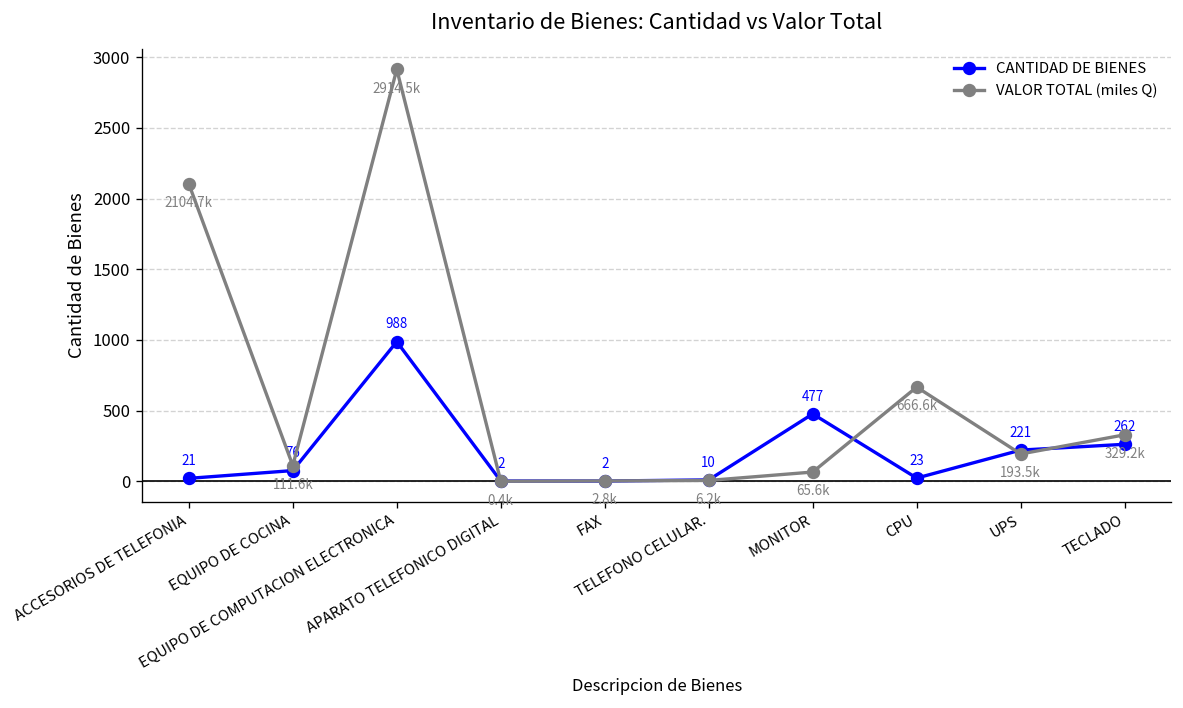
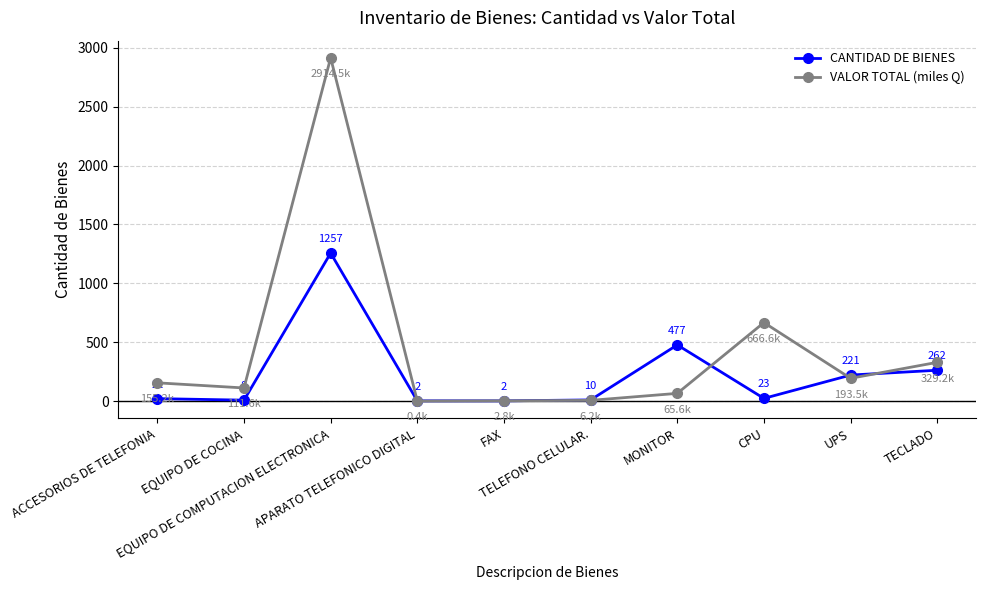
  {
    "CANTIDAD DE BIENES": {
-     "EQUIPO DE COCINA": "76",
-     "EQUIPO DE COMPUTACION ELECTRONICA": "988",
+     "EQUIPO DE COCINA": "8",
+     "EQUIPO DE COMPUTACION ELECTRONICA": "1257",
      "MONITOR": "477",
      "CPU": "23",
      "UPS": "221"
    },
    "VALOR TOTAL (miles Q)": {
-     "ACCESORIOS DE TELEFONIA": "2104.7k",
+     "ACCESORIOS DE TELEFONIA": "155.2k",
      "EQUIPO DE COMPUTACION ELECTRONICA": "2914.5k",
      "MONITOR": "65.6k",
      "CPU": "666.6k",
      "UPS": "193.5k",
      "TECLADO": "329.2k"
    }
  }
